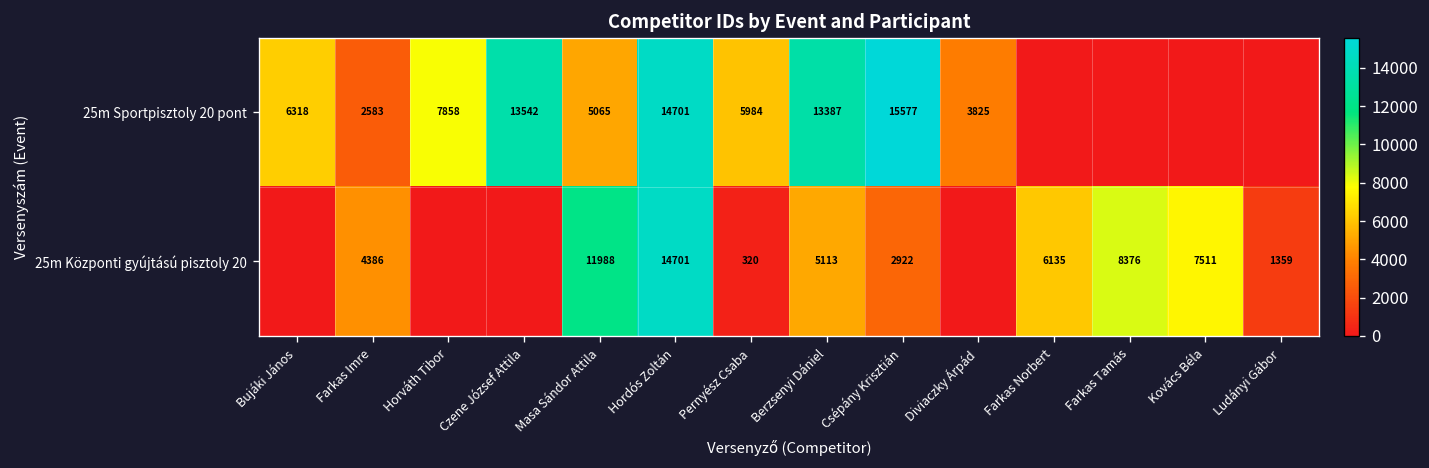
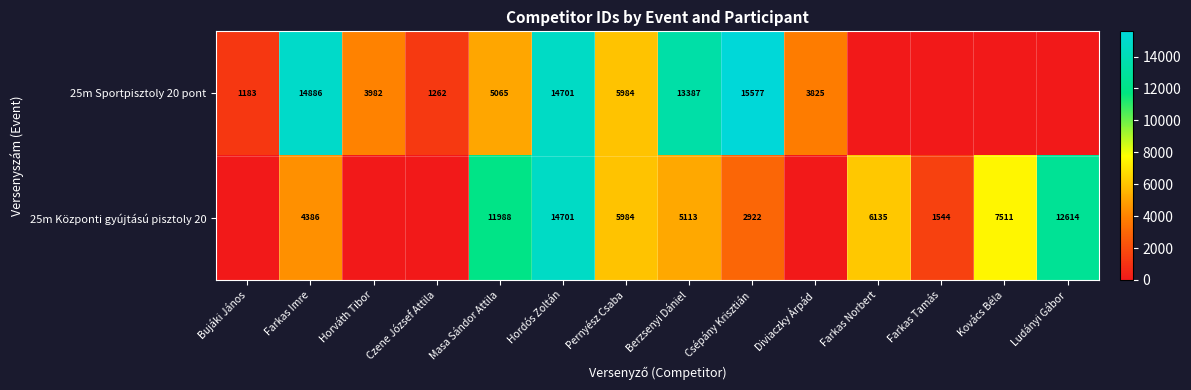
  {
    "25m Sportpisztoly 20 pont": {
-     "Bujáki János": 6318,
-     "Farkas Imre": 2583,
-     "Horváth Tibor": 7858,
-     "Czene József Attila": 13542,
+     "Bujáki János": 1183,
+     "Farkas Imre": 14886,
+     "Horváth Tibor": 3982,
+     "Czene József Attila": 1262,
      "Masa Sándor Attila": 5065,
      "Hordós Zoltán": 14701,
      "Pernyész Csaba": 5984,
      "Berzsenyi Dániel": 13387,
      "Csépány Krisztián": 15577,
      "Diviaczky Árpád": 3825
    },
    "25m Központi gyújtású pisztoly 20": {
      "Farkas Imre": 4386,
      "Masa Sándor Attila": 11988,
      "Hordós Zoltán": 14701,
-     "Pernyész Csaba": 320,
+     "Pernyész Csaba": 5984,
      "Berzsenyi Dániel": 5113,
      "Csépány Krisztián": 2922,
      "Farkas Norbert": 6135,
-     "Farkas Tamás": 8376,
+     "Farkas Tamás": 1544,
      "Kovács Béla": 7511,
-     "Ludányi Gábor": 1359
+     "Ludányi Gábor": 12614
    }
  }
